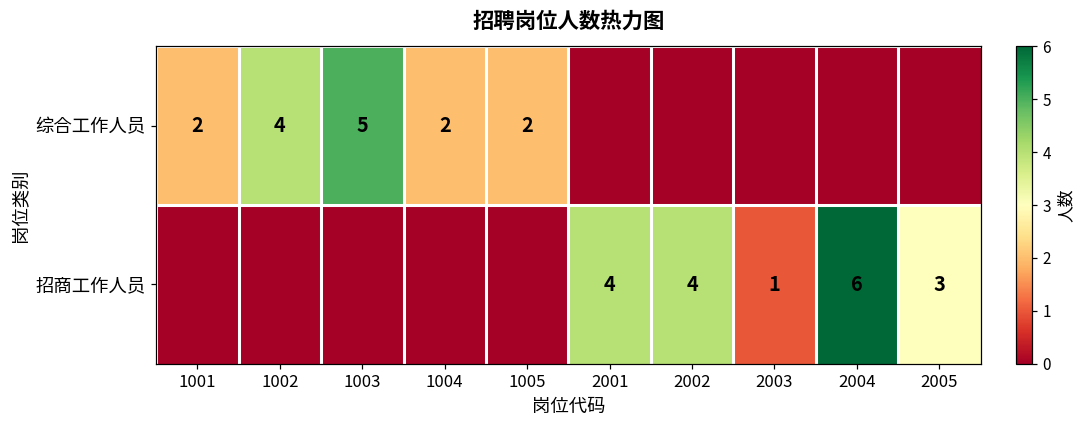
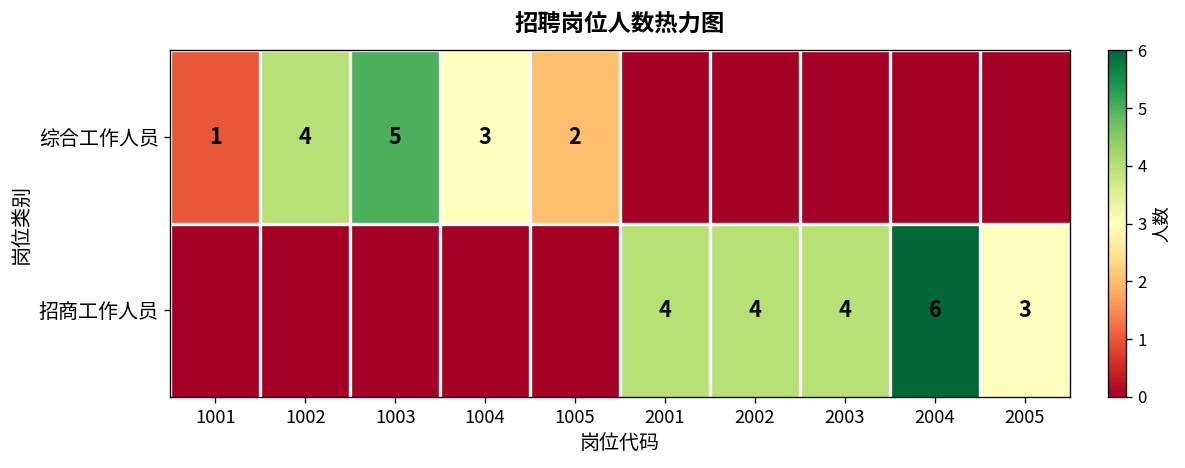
  {
    "综合工作人员": {
-     "1001": 2,
+     "1001": 1,
      "1002": 4,
      "1003": 5,
-     "1004": 2,
+     "1004": 3,
      "1005": 2
    },
    "招商工作人员": {
      "2001": 4,
      "2002": 4,
-     "2003": 1,
+     "2003": 4,
      "2004": 6,
      "2005": 3
    }
  }
